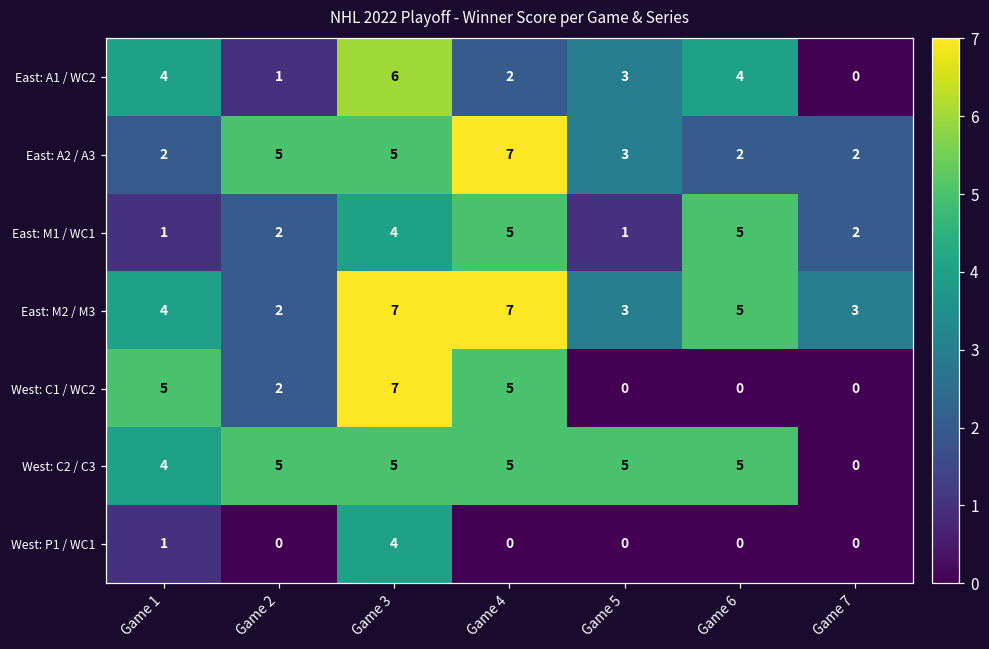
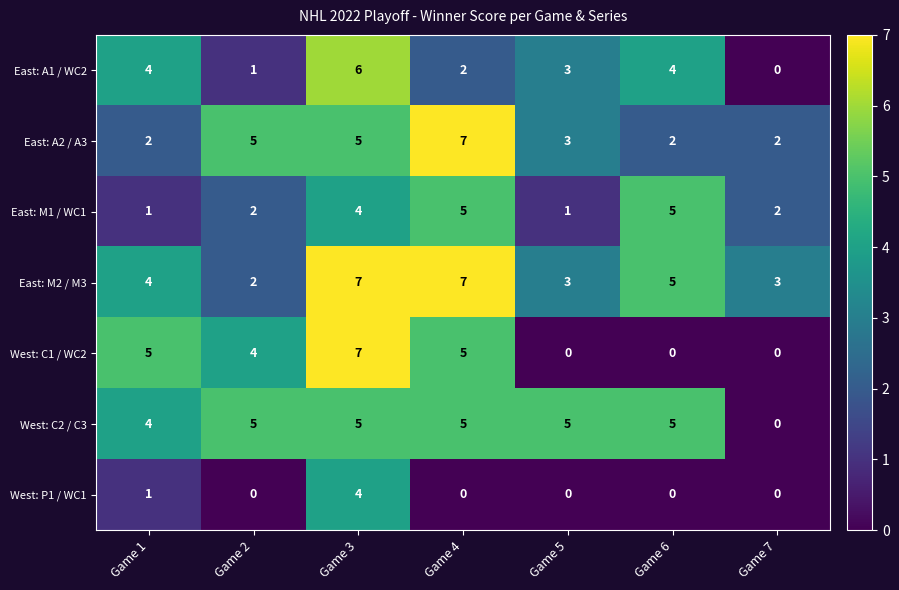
  {
    "East: A1 / WC2": {
      "Game 1": 4,
      "Game 2": 1,
      "Game 3": 6,
      "Game 4": 2,
      "Game 5": 3,
      "Game 6": 4,
      "Game 7": 0
    },
    "East: A2 / A3": {
      "Game 1": 2,
      "Game 2": 5,
      "Game 3": 5,
      "Game 4": 7,
      "Game 5": 3,
      "Game 6": 2,
      "Game 7": 2
    },
    "East: M1 / WC1": {
      "Game 1": 1,
      "Game 2": 2,
      "Game 3": 4,
      "Game 4": 5,
      "Game 5": 1,
      "Game 6": 5,
      "Game 7": 2
    },
    "East: M2 / M3": {
      "Game 1": 4,
      "Game 2": 2,
      "Game 3": 7,
      "Game 4": 7,
      "Game 5": 3,
      "Game 6": 5,
      "Game 7": 3
    },
    "West: C1 / WC2": {
      "Game 1": 5,
-     "Game 2": 2,
+     "Game 2": 4,
      "Game 3": 7,
      "Game 4": 5,
      "Game 5": 0,
      "Game 6": 0,
      "Game 7": 0
    },
    "West: C2 / C3": {
      "Game 1": 4,
      "Game 2": 5,
      "Game 3": 5,
      "Game 4": 5,
      "Game 5": 5,
      "Game 6": 5,
      "Game 7": 0
    },
    "West: P1 / WC1": {
      "Game 1": 1,
      "Game 2": 0,
      "Game 3": 4,
      "Game 4": 0,
      "Game 5": 0,
      "Game 6": 0,
      "Game 7": 0
    }
  }
